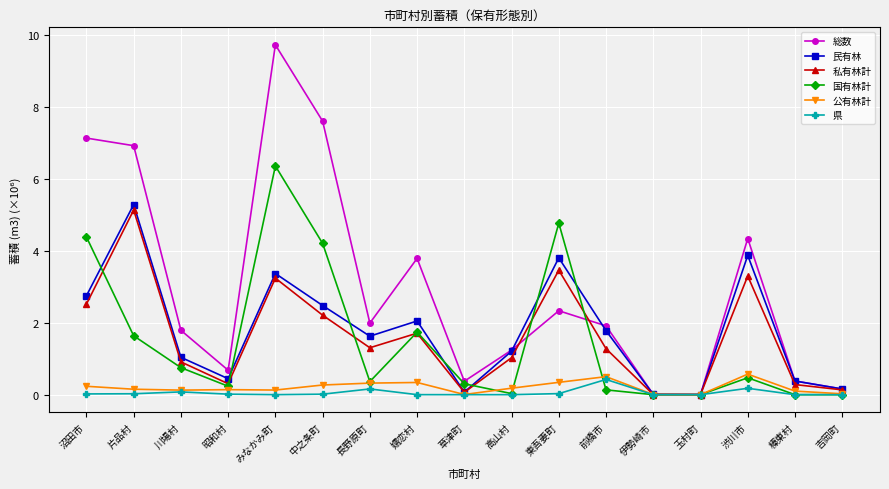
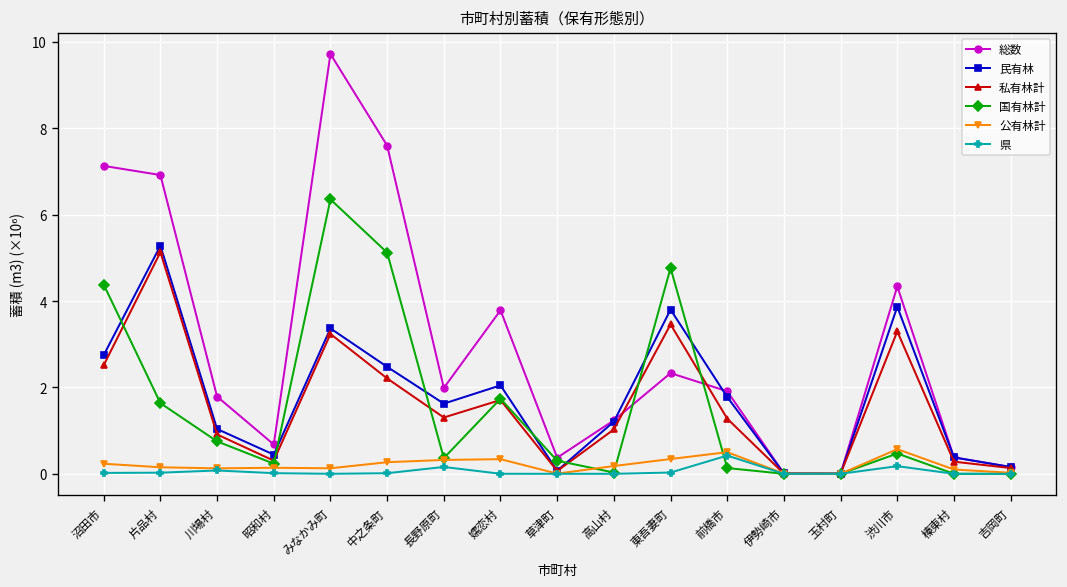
  {
    "総数": {
      "沼田市": 7.1,
      "片品村": 6.9,
      "川場村": 1.8,
      "昭和村": 0.7,
      "みなかみ町": 9.7,
      "中之条町": 7.6,
      "長野原町": 2.0,
      "嬬恋村": 3.8,
      "草津町": 0.4,
      "東吾妻町": 2.3,
      "前橋市": 1.9,
      "渋川市": 4.3
    },
    "民有林": {
      "沼田市": 2.7,
      "片品村": 5.3,
      "川場村": 1.0,
      "昭和村": 0.4,
      "みなかみ町": 3.4,
      "中之条町": 2.5,
      "長野原町": 1.6,
      "嬬恋村": 2.0,
      "東吾妻町": 3.8,
      "前橋市": 1.8,
      "渋川市": 3.9
    },
    "私有林計": {
      "沼田市": 2.5,
      "片品村": 5.1,
      "川場村": 0.9,
      "みなかみ町": 3.2,
      "中之条町": 2.2,
      "長野原町": 1.3,
      "高山村": 1.0,
      "東吾妻町": 3.5,
      "前橋市": 1.3,
      "渋川市": 3.3,
      "榛東村": 0.3
    },
    "国有林計": {
      "沼田市": 4.4,
      "片品村": 1.6,
      "川場村": 0.8,
      "みなかみ町": 6.4,
-     "中之条町": 4.2,
+     "中之条町": 5.1,
      "草津町": 0.3,
      "東吾妻町": 4.8,
      "前橋市": 0.1,
      "渋川市": 0.5
    },
    "公有林計": {
      "沼田市": 0.2,
      "片品村": 0.2,
      "昭和村": 0.1,
      "みなかみ町": 0.1,
      "中之条町": 0.3,
      "嬬恋村": 0.3,
      "高山村": 0.2,
      "東吾妻町": 0.3,
      "前橋市": 0.5,
      "渋川市": 0.6,
      "榛東村": 0.1
    },
    "県": {
      "沼田市": 0.0,
      "片品村": 0.0,
      "昭和村": 0.0,
      "みなかみ町": 0.0,
      "中之条町": 0.0,
      "長野原町": 0.2,
      "嬬恋村": 0.0,
      "東吾妻町": 0.0,
      "前橋市": 0.4,
      "渋川市": 0.2
    }
  }
